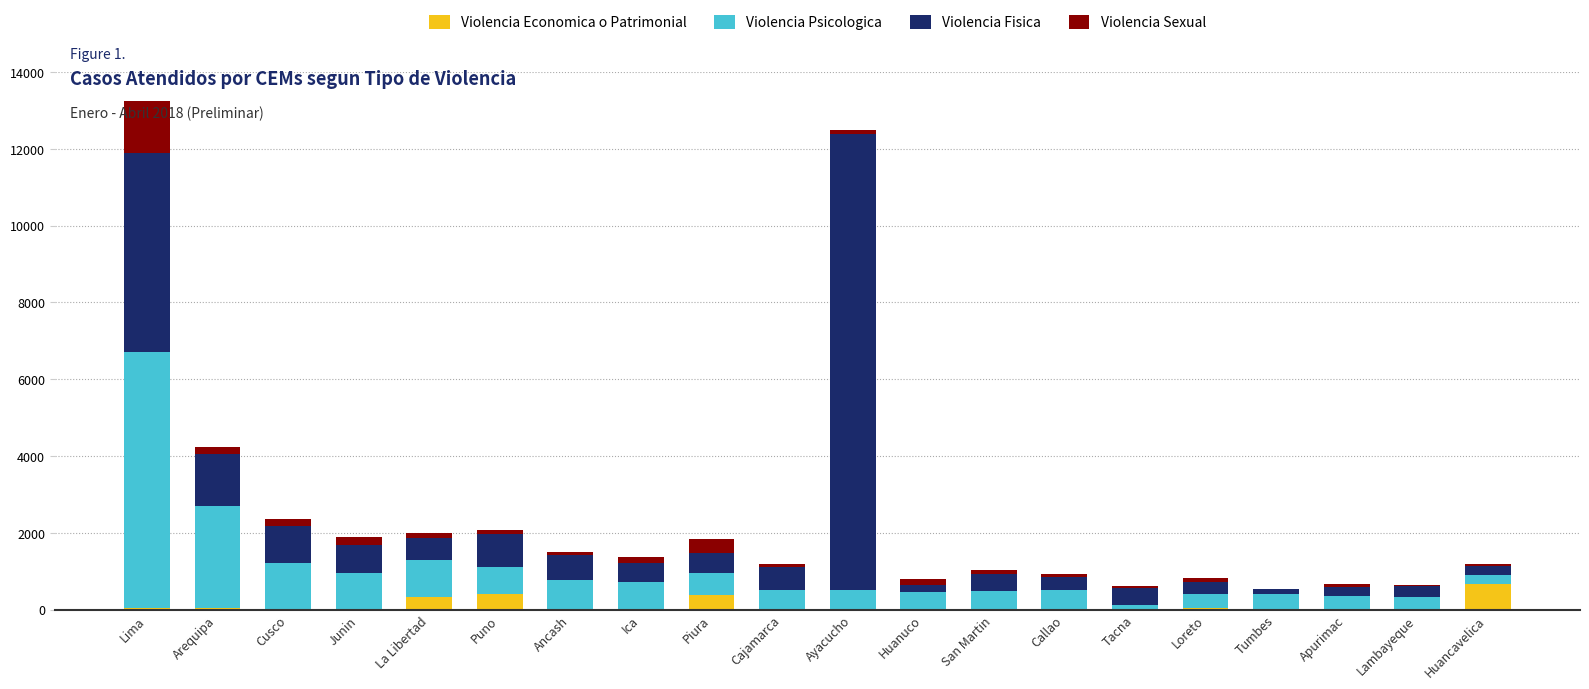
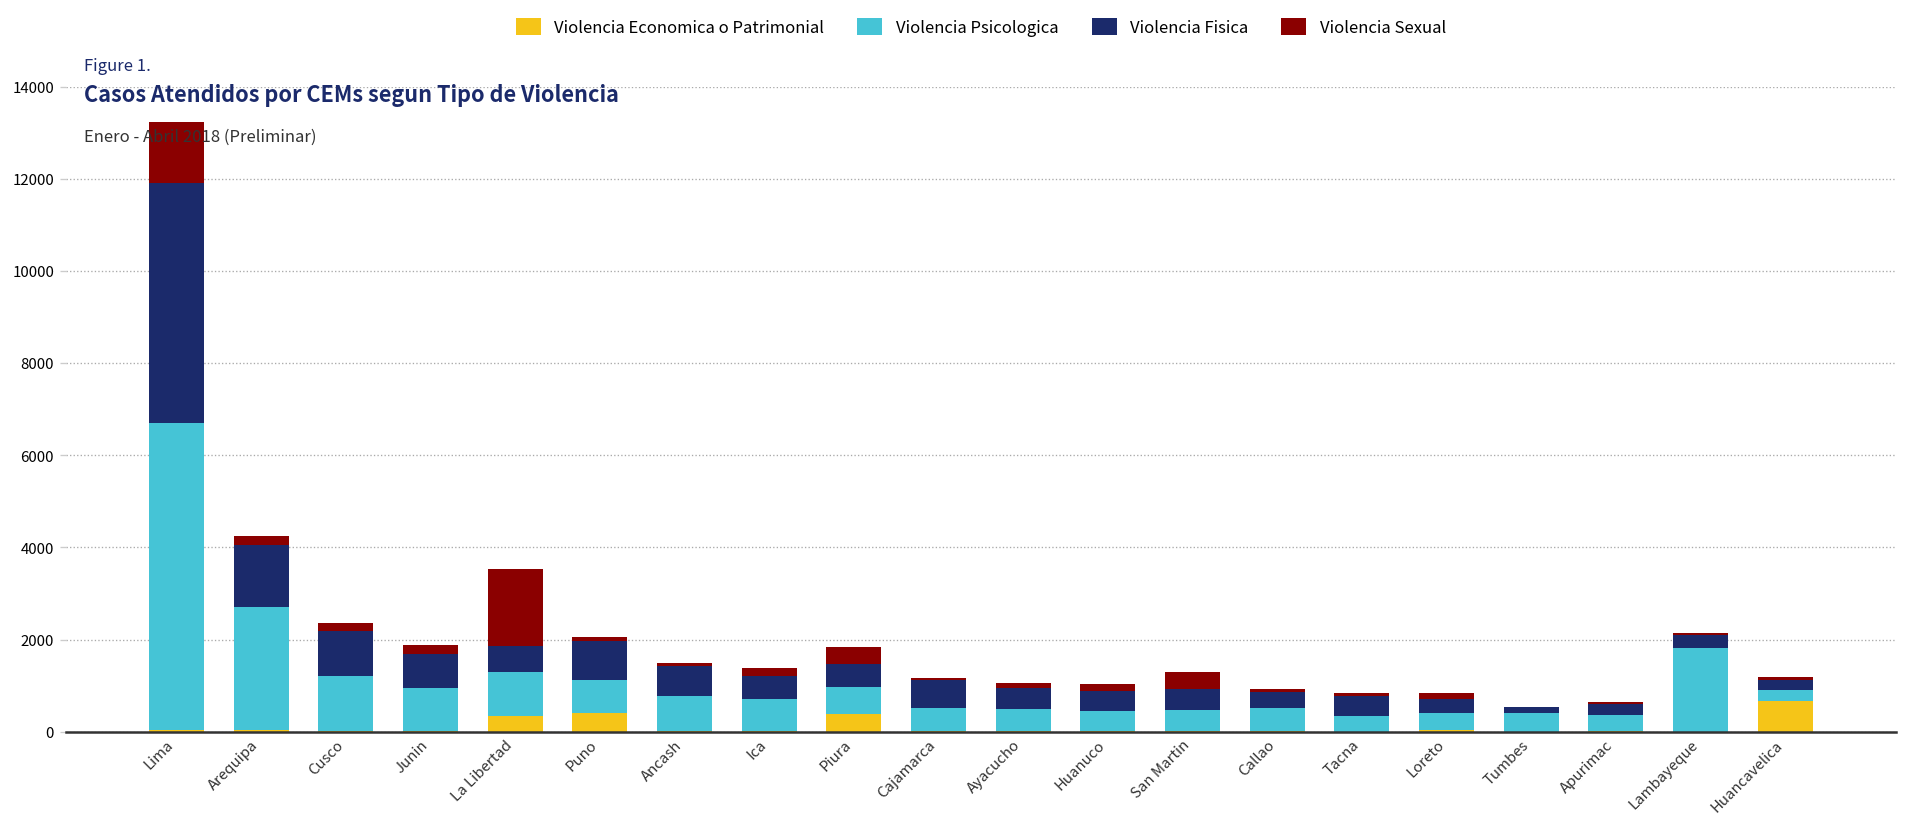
  {
    "Violencia Economica o Patrimonial": {
      "La Libertad": 300,
      "Puno": 400,
      "Piura": 400,
      "Tacna": 0,
      "Tumbes": 0,
      "Lambayeque": 0,
      "Huancavelica": 700
    },
    "Violencia Psicologica": {
      "Lima": 6700,
      "Arequipa": 2700,
      "Cusco": 1200,
      "Junin": 900,
      "La Libertad": 1000,
      "Puno": 700,
      "Ancash": 800,
      "Ica": 700,
      "Piura": 600,
      "Cajamarca": 500,
      "Ayacucho": 500,
      "Huanuco": 400,
      "San Martin": 500,
      "Callao": 500,
-     "Tacna": 100,
+     "Tacna": 400,
      "Loreto": 400,
      "Tumbes": 400,
      "Apurimac": 400,
-     "Lambayeque": 300,
+     "Lambayeque": 1800,
      "Huancavelica": 200
    },
    "Violencia Fisica": {
      "Lima": 5200,
      "Arequipa": 1400,
      "Cusco": 1000,
      "Junin": 700,
      "La Libertad": 600,
      "Puno": 900,
      "Ancash": 600,
      "Ica": 500,
      "Piura": 500,
      "Cajamarca": 600,
-     "Ayacucho": 11900,
-     "Huanuco": 200,
+     "Ayacucho": 400,
+     "Huanuco": 400,
      "San Martin": 400,
      "Callao": 300,
      "Tacna": 400,
      "Loreto": 300,
      "Tumbes": 100,
      "Apurimac": 200,
      "Lambayeque": 300,
      "Huancavelica": 200
    },
    "Violencia Sexual": {
      "Lima": 1300,
      "Arequipa": 200,
      "Cusco": 200,
      "Junin": 200,
-     "La Libertad": 100,
+     "La Libertad": 1700,
      "Puno": 100,
      "Ancash": 100,
      "Ica": 200,
      "Piura": 400,
      "Ayacucho": 100,
      "Huanuco": 200,
-     "San Martin": 100,
+     "San Martin": 400,
      "Callao": 100,
      "Loreto": 100
    }
  }
